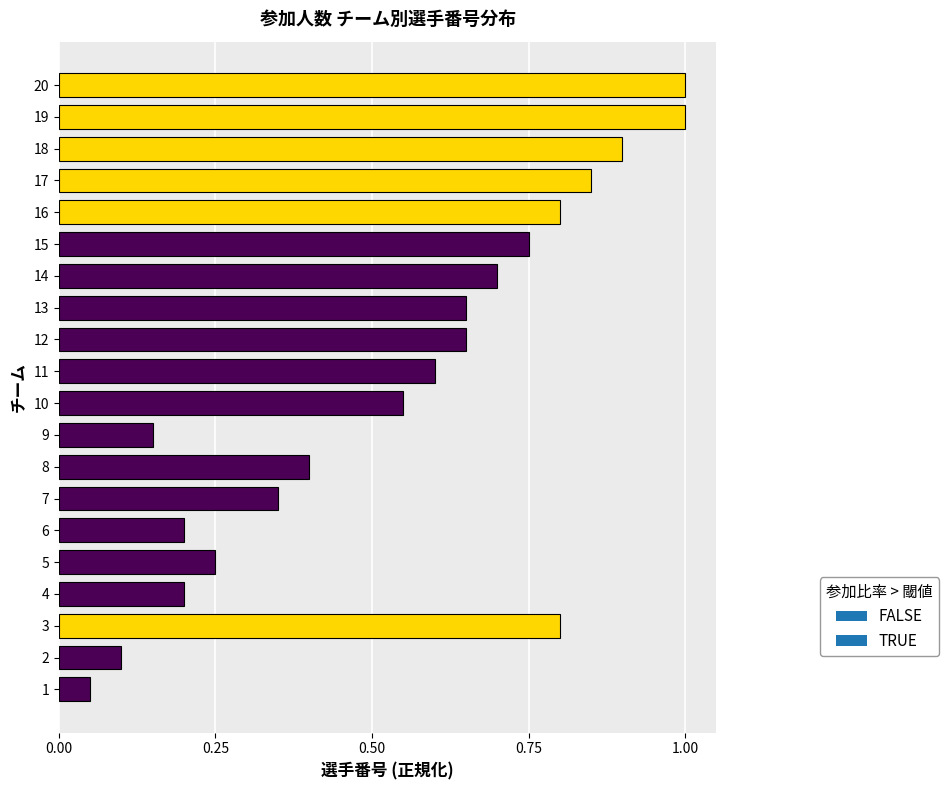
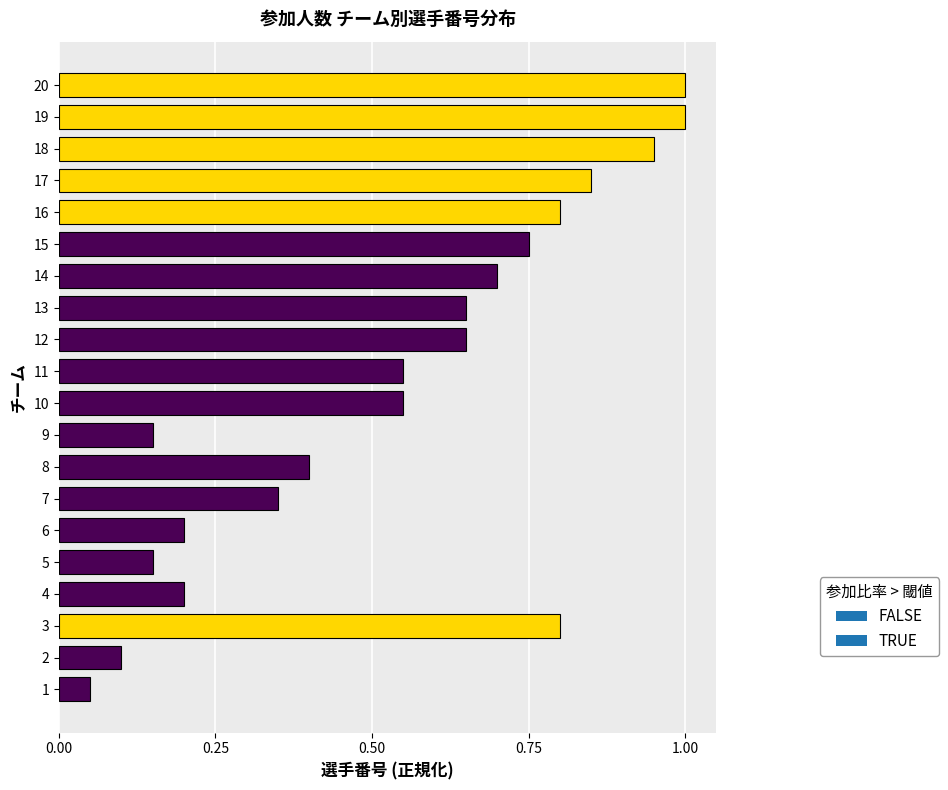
  {
    "20": 1.00,
    "19": 1.00,
-   "18": 0.90,
+   "18": 0.95,
    "17": 0.85,
    "16": 0.80,
    "15": 0.75,
    "14": 0.70,
    "13": 0.65,
    "12": 0.65,
-   "11": 0.60,
+   "11": 0.55,
    "10": 0.55,
    "9": 0.15,
    "8": 0.40,
    "7": 0.35,
    "6": 0.20,
-   "5": 0.25,
+   "5": 0.15,
    "4": 0.20,
    "3": 0.80,
    "2": 0.10,
    "1": 0.05
  }
